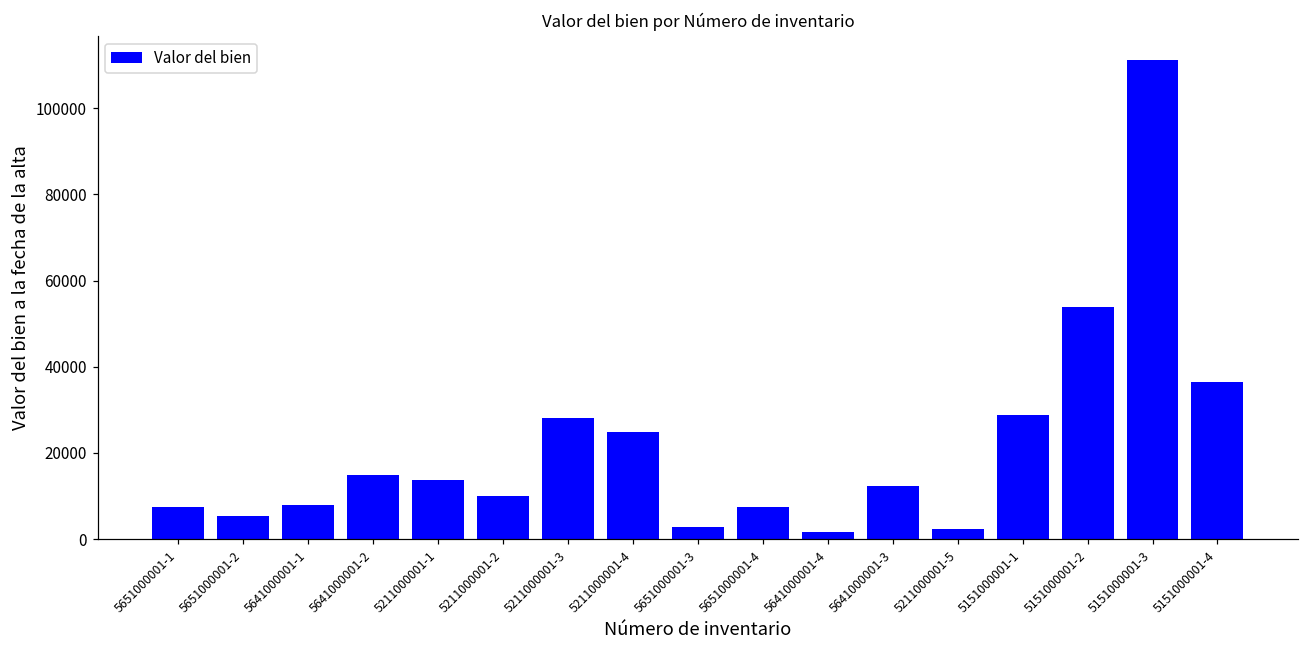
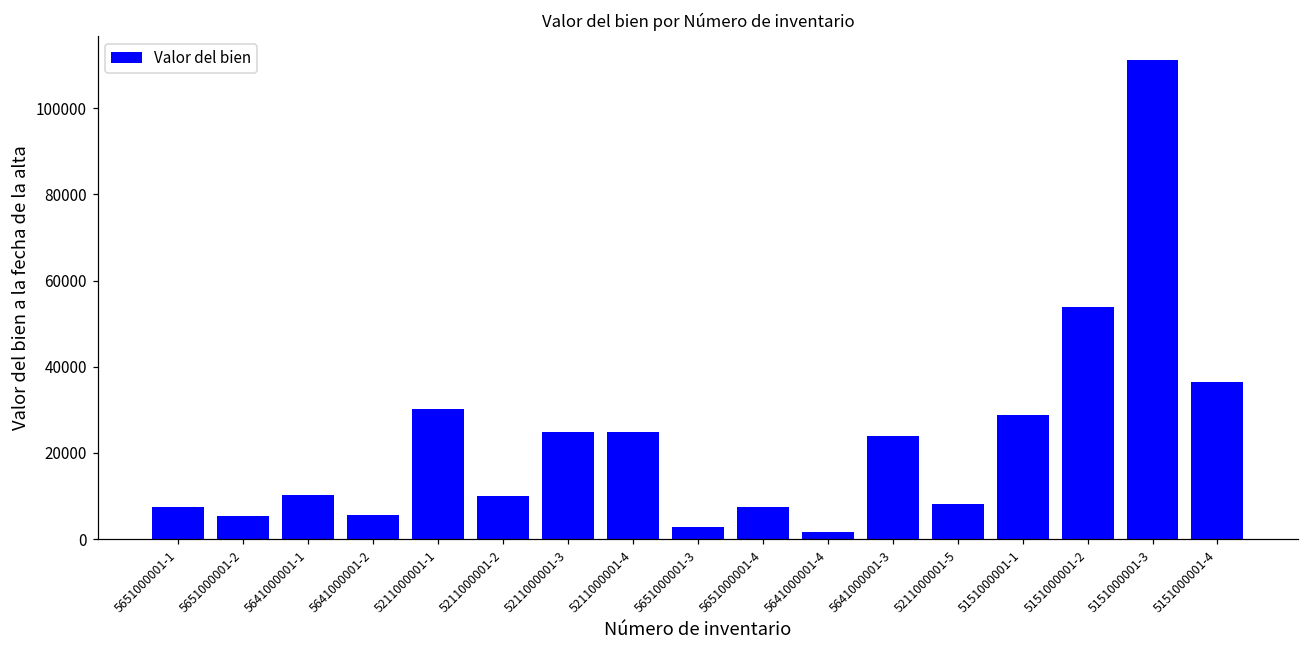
  {
    "5651000001-1": 7000,
    "5651000001-2": 5000,
-   "5641000001-1": 8000,
-   "5641000001-2": 15000,
-   "5211000001-1": 14000,
+   "5641000001-1": 10000,
+   "5641000001-2": 6000,
+   "5211000001-1": 30000,
    "5211000001-2": 10000,
-   "5211000001-3": 28000,
+   "5211000001-3": 25000,
    "5211000001-4": 25000,
    "5651000001-3": 3000,
    "5651000001-4": 7000,
    "5641000001-4": 2000,
-   "5641000001-3": 12000,
-   "5211000001-5": 2000,
+   "5641000001-3": 24000,
+   "5211000001-5": 8000,
    "5151000001-1": 29000,
    "5151000001-2": 54000,
    "5151000001-3": 111000,
    "5151000001-4": 37000
  }
